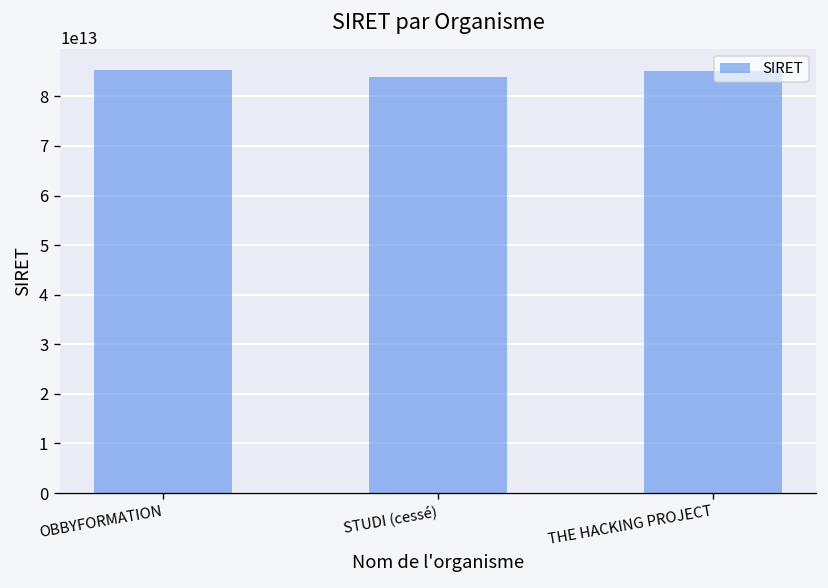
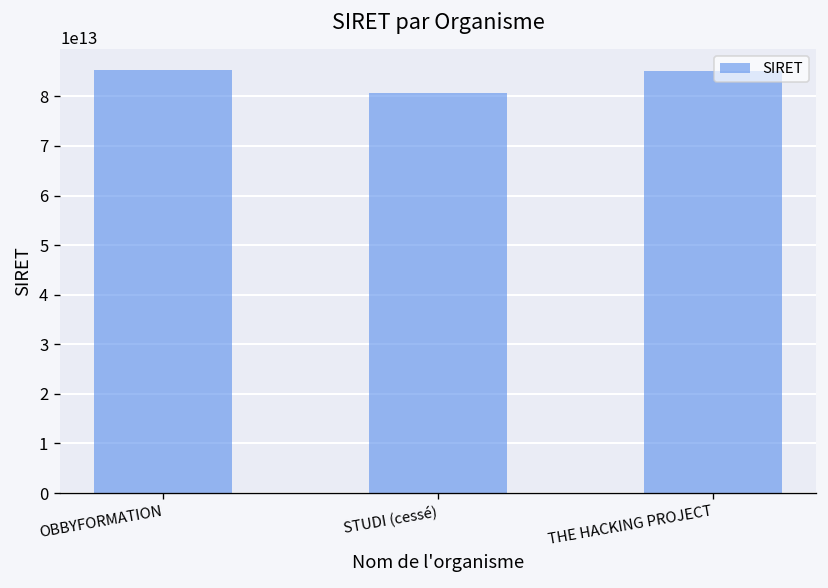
  {
    "OBBYFORMATION": 85000000000000,
-   "STUDI (cessé)": 84000000000000,
+   "STUDI (cessé)": 81000000000000,
    "THE HACKING PROJECT": 85000000000000
  }
